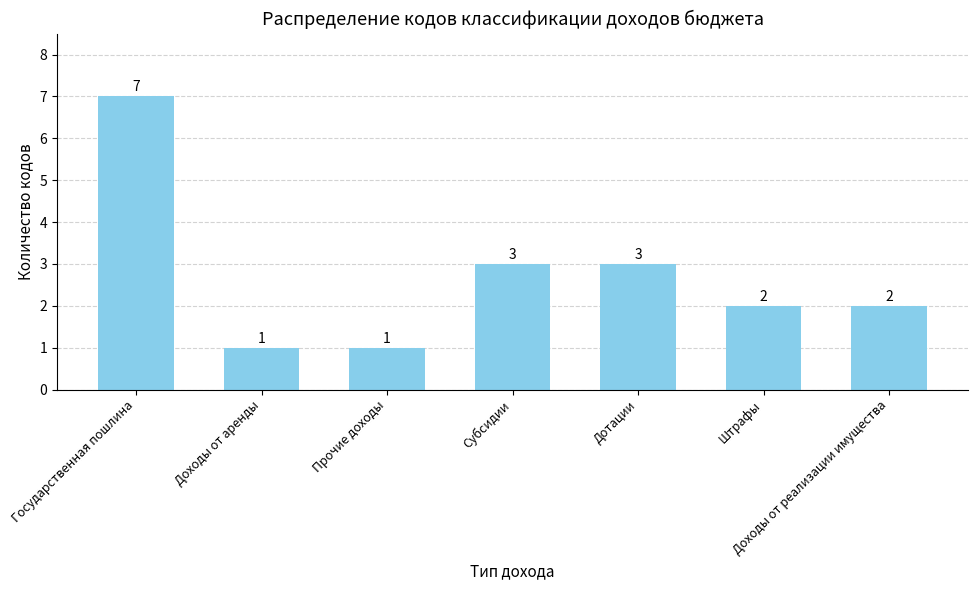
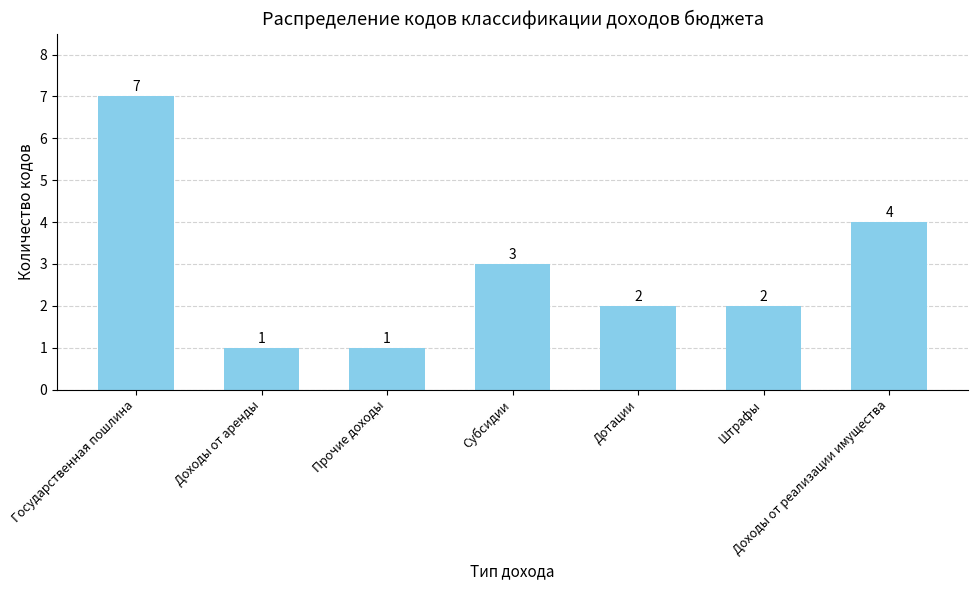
  {
    "Государственная пошлина": 7,
    "Доходы от аренды": 1,
    "Прочие доходы": 1,
    "Субсидии": 3,
-   "Дотации": 3,
+   "Дотации": 2,
    "Штрафы": 2,
-   "Доходы от реализации имущества": 2
+   "Доходы от реализации имущества": 4
  }
